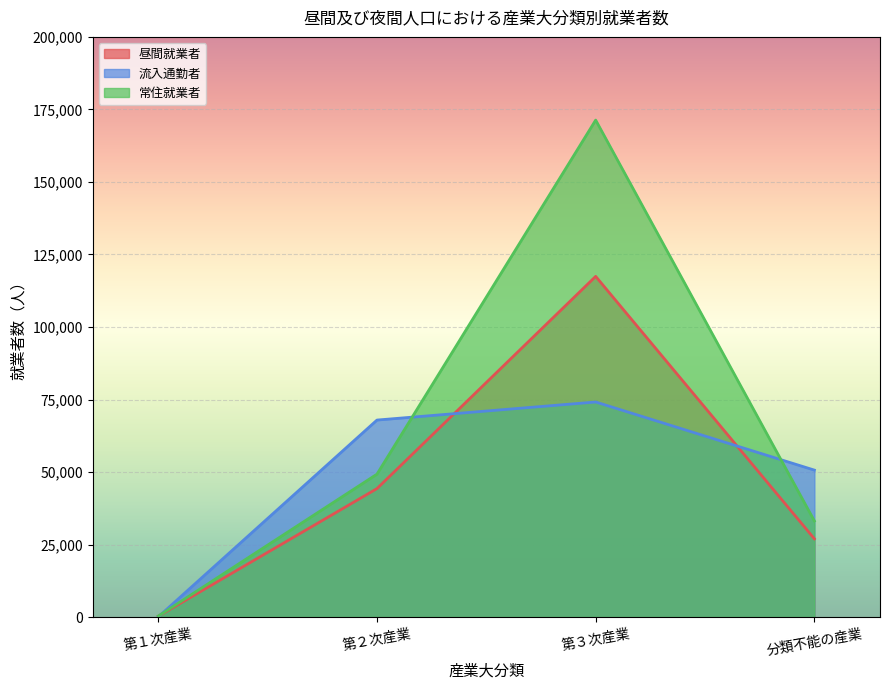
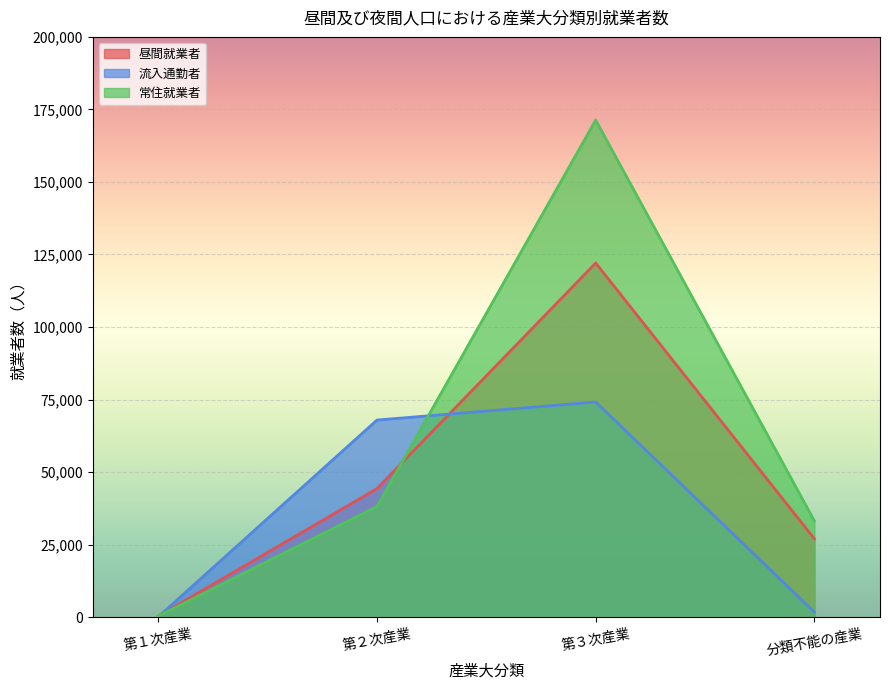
  {
    "昼間就業者": {
      "第２次産業": "44,000",
-     "第３次産業": "117,000",
+     "第３次産業": "122,000",
      "分類不能の産業": "27,000"
    },
    "流入通勤者": {
      "第２次産業": "68,000",
      "第３次産業": "74,000",
-     "分類不能の産業": "51,000"
+     "分類不能の産業": "2,000"
    },
    "常住就業者": {
-     "第２次産業": "49,000",
+     "第２次産業": "38,000",
      "第３次産業": "171,000",
      "分類不能の産業": "33,000"
    }
  }
